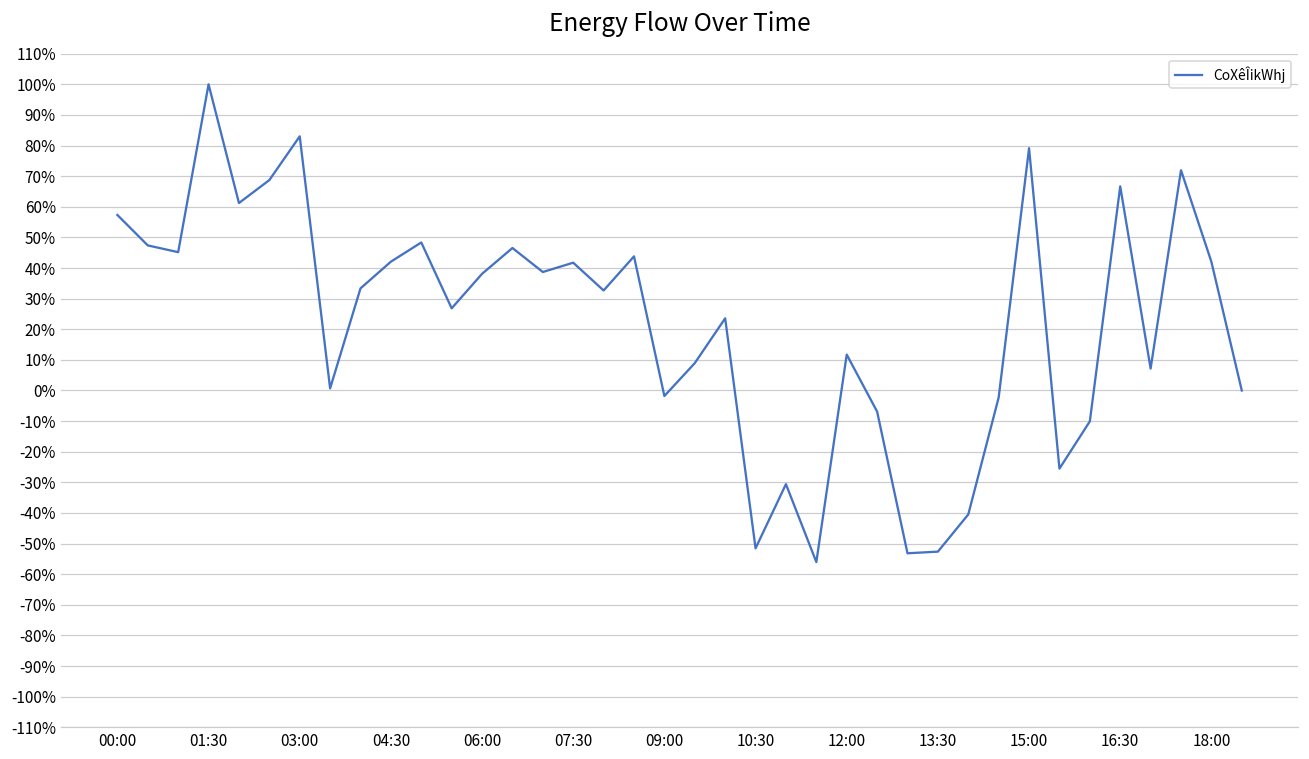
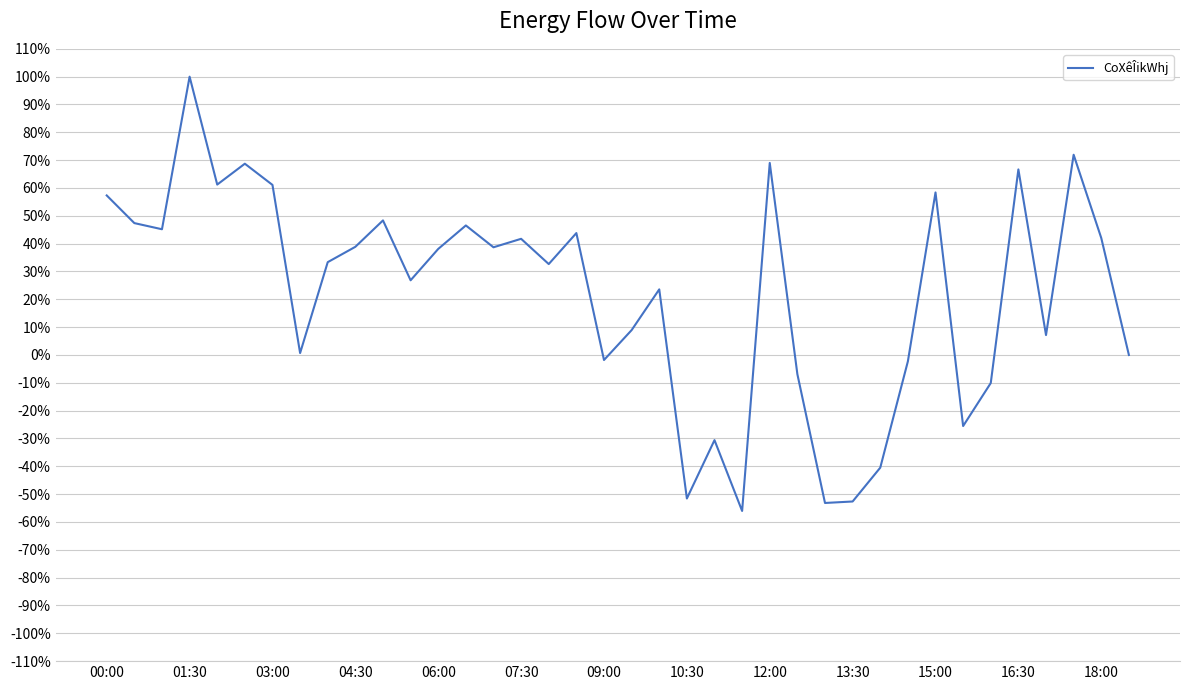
  {
    "00:00": "57%",
    "01:30": "100%",
-   "03:00": "83%",
-   "04:30": "42%",
+   "03:00": "61%",
+   "04:30": "39%",
    "06:00": "38%",
    "07:30": "42%",
    "09:00": "-2%",
    "10:30": "-52%",
-   "12:00": "12%",
+   "12:00": "69%",
    "13:30": "-53%",
-   "15:00": "79%",
+   "15:00": "58%",
    "16:30": "67%",
    "18:00": "42%"
  }
